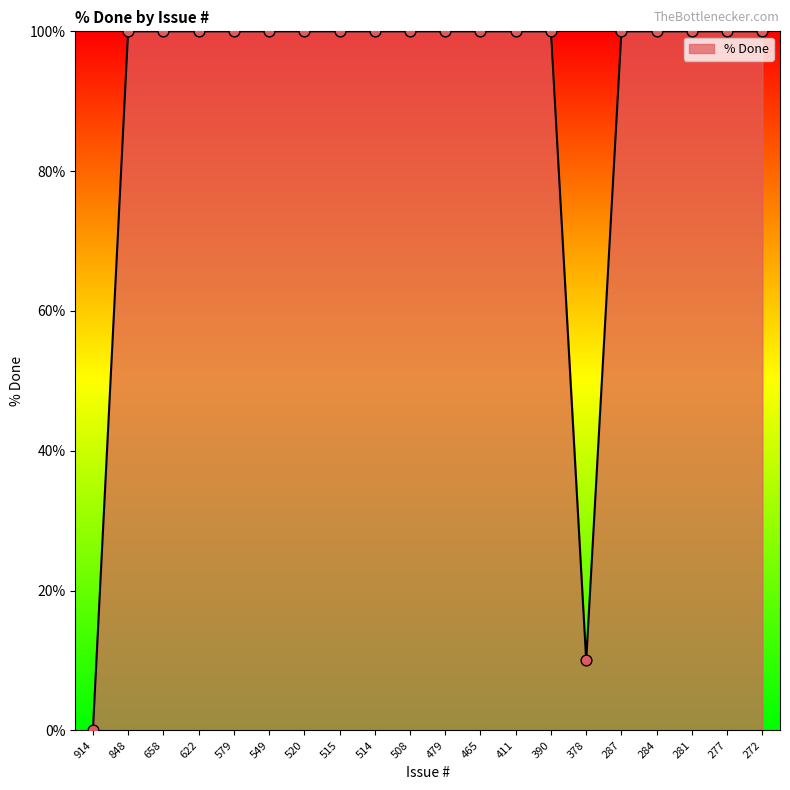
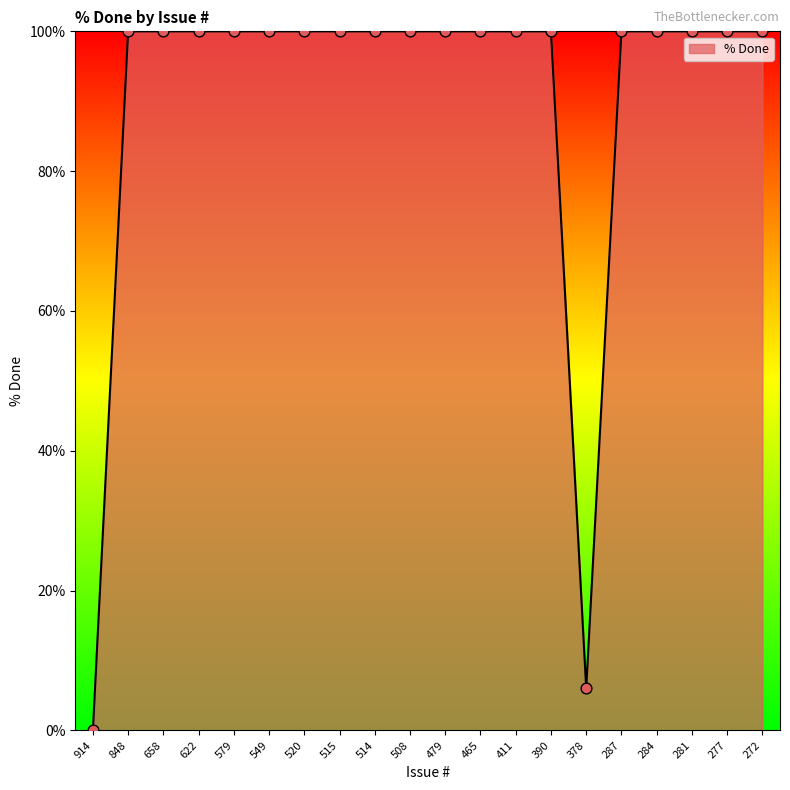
  {
    "914": "0%",
    "848": "100%",
    "658": "100%",
    "622": "100%",
    "579": "100%",
    "549": "100%",
    "520": "100%",
    "515": "100%",
    "514": "100%",
    "508": "100%",
    "479": "100%",
    "465": "100%",
    "411": "100%",
    "390": "100%",
-   "378": "10%",
+   "378": "6%",
    "287": "100%",
    "284": "100%",
    "281": "100%",
    "277": "100%",
    "272": "100%"
  }
